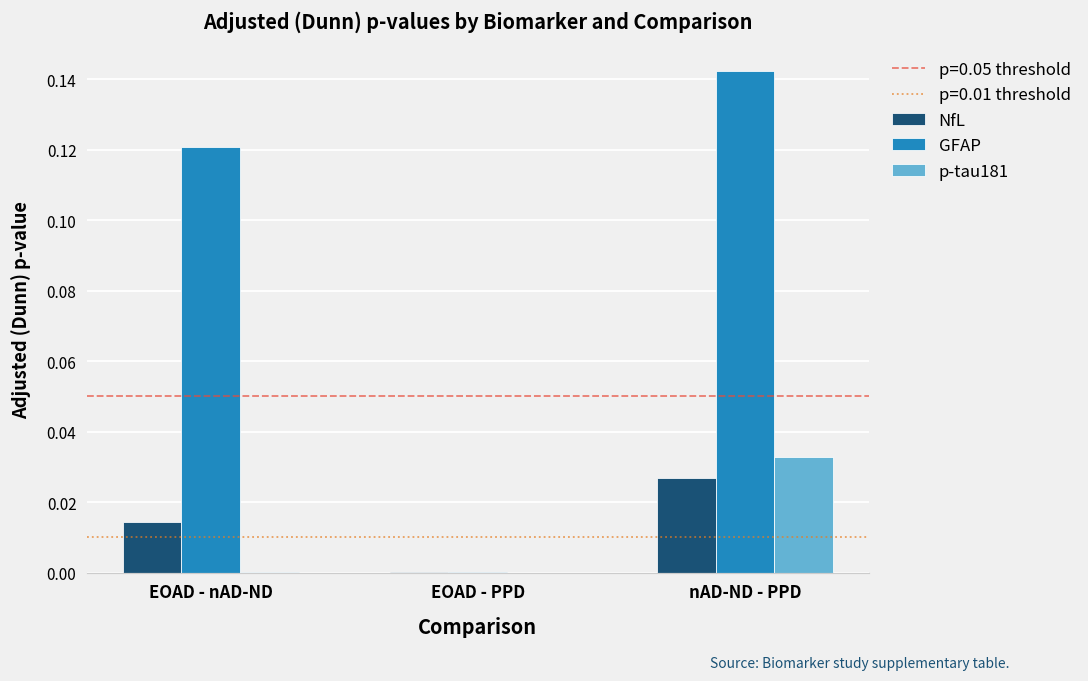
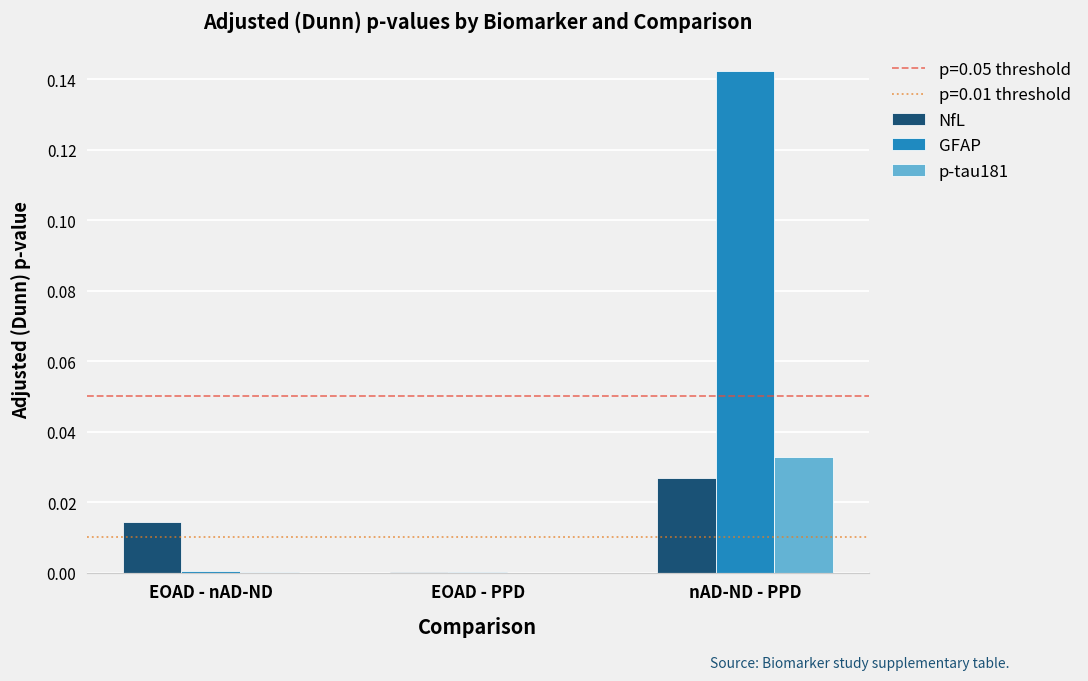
  {
    "NfL": {
      "EOAD - nAD-ND": 0.014,
      "nAD-ND - PPD": 0.027
    },
    "GFAP": {
-     "EOAD - nAD-ND": 0.121,
+     "EOAD - nAD-ND": 0.000,
      "nAD-ND - PPD": 0.142
    },
    "p-tau181": {
      "nAD-ND - PPD": 0.033
    }
  }
